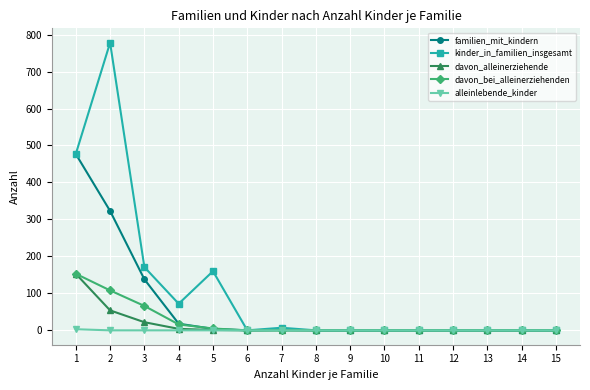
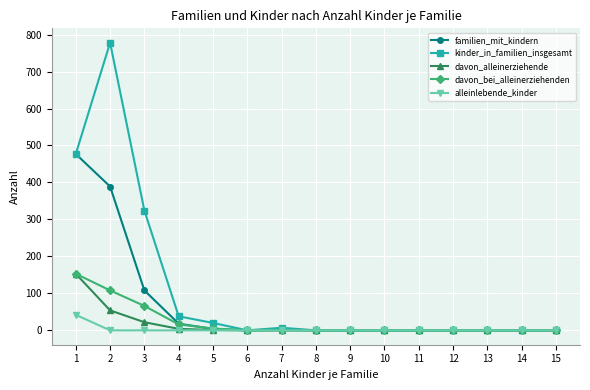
  {
    "familien_mit_kindern": {
-     "2": 320,
-     "3": 140
+     "2": 390,
+     "3": 110
    },
    "kinder_in_familien_insgesamt": {
      "2": 780,
-     "3": 170,
-     "4": 70,
-     "5": 160
+     "3": 320,
+     "4": 40,
+     "5": 20
    },
    "alleinlebende_kinder": {
-     "1": 0,
+     "1": 40,
      "2": 0,
      "3": 0
    }
  }
